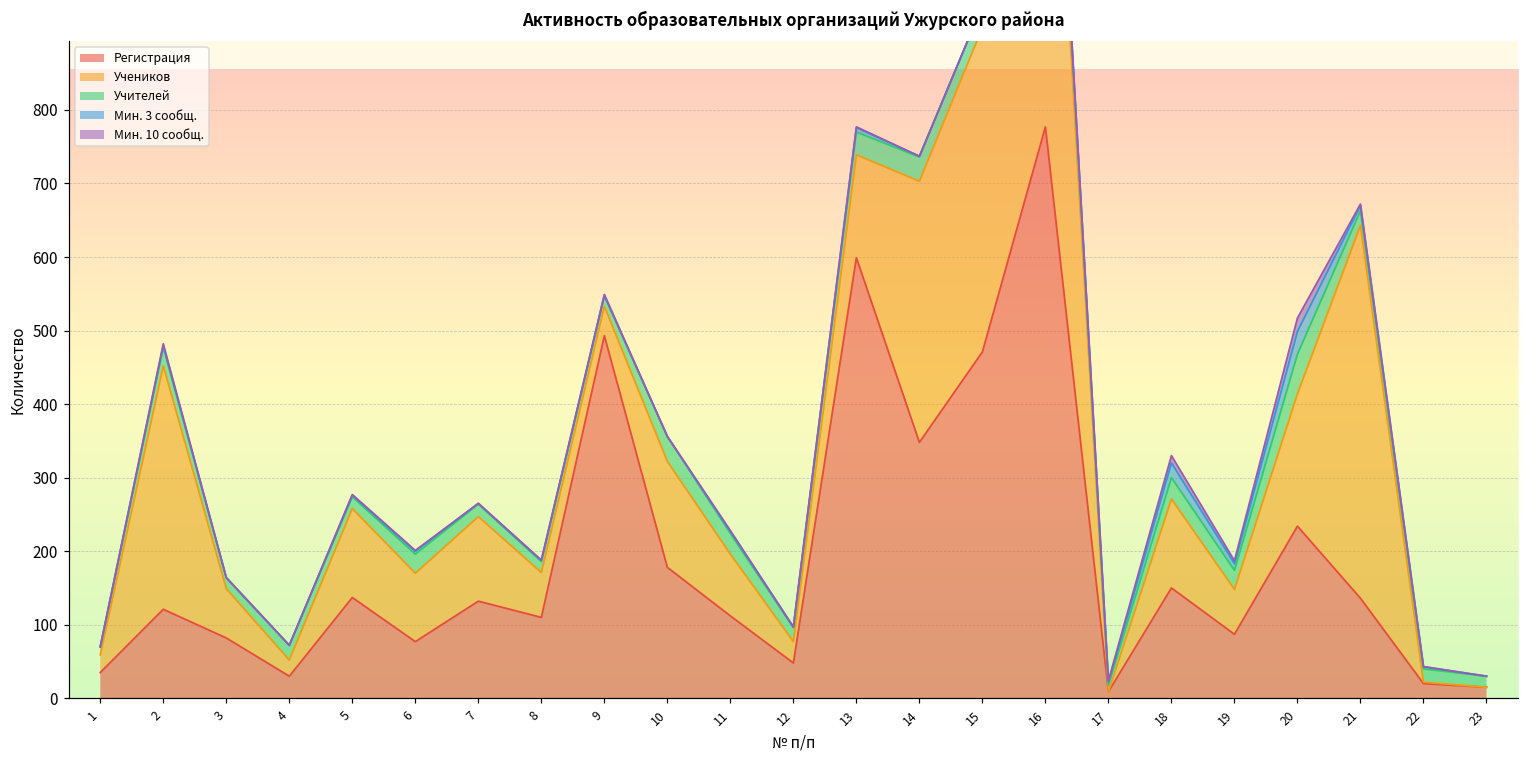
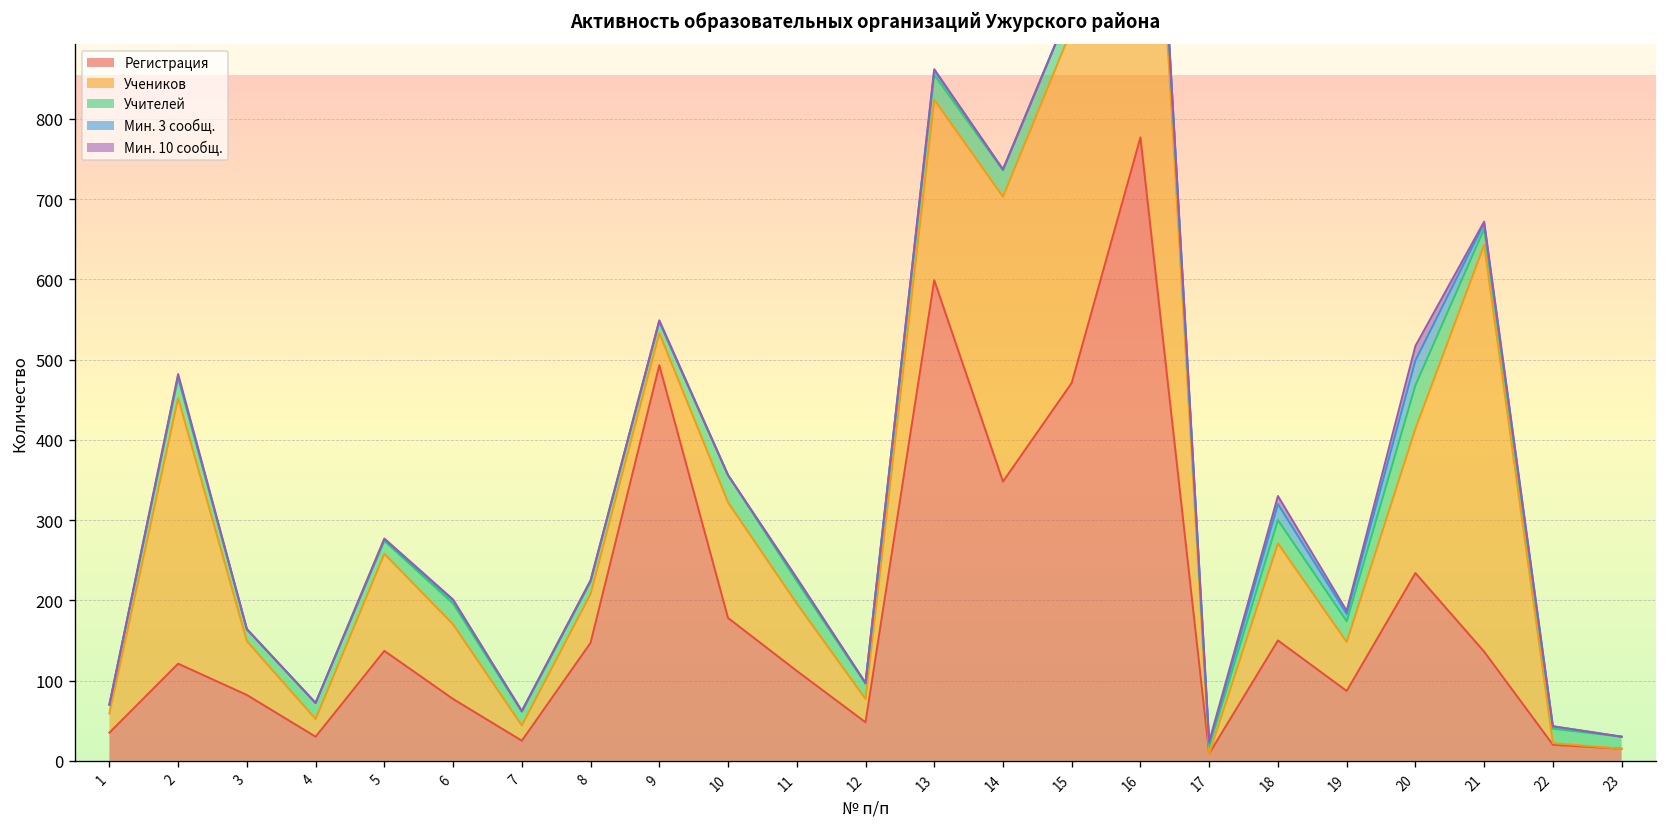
  {
    "Регистрация": {
      "1": 40,
      "2": 120,
      "3": 80,
      "4": 30,
      "5": 140,
      "6": 80,
-     "7": 130,
-     "8": 110,
+     "7": 30,
+     "8": 150,
      "9": 490,
      "10": 180,
      "11": 110,
      "12": 50,
      "13": 600,
      "14": 350,
      "15": 470,
      "16": 780,
      "18": 150,
      "19": 90,
      "20": 230,
      "21": 140
    },
    "Учеников": {
      "1": 20,
      "2": 330,
      "3": 70,
      "4": 20,
      "5": 120,
      "6": 90,
-     "7": 120,
+     "7": 20,
      "8": 60,
      "9": 40,
      "10": 140,
      "11": 80,
      "12": 30,
-     "13": 140,
+     "13": 230,
      "14": 360,
      "18": 120,
      "19": 60,
      "20": 180,
      "21": 510
    },
    "Учителей": {
      "6": 30,
      "13": 30,
      "17": 10,
      "18": 30,
      "19": 30,
      "20": 50,
      "21": 20
    },
    "Мин. 3 сообщ.": {
      "18": 20,
      "19": 10,
      "20": 30
    },
    "Мин. 10 сообщ.": {
      "18": 10,
      "19": 0,
      "20": 20
    }
  }
